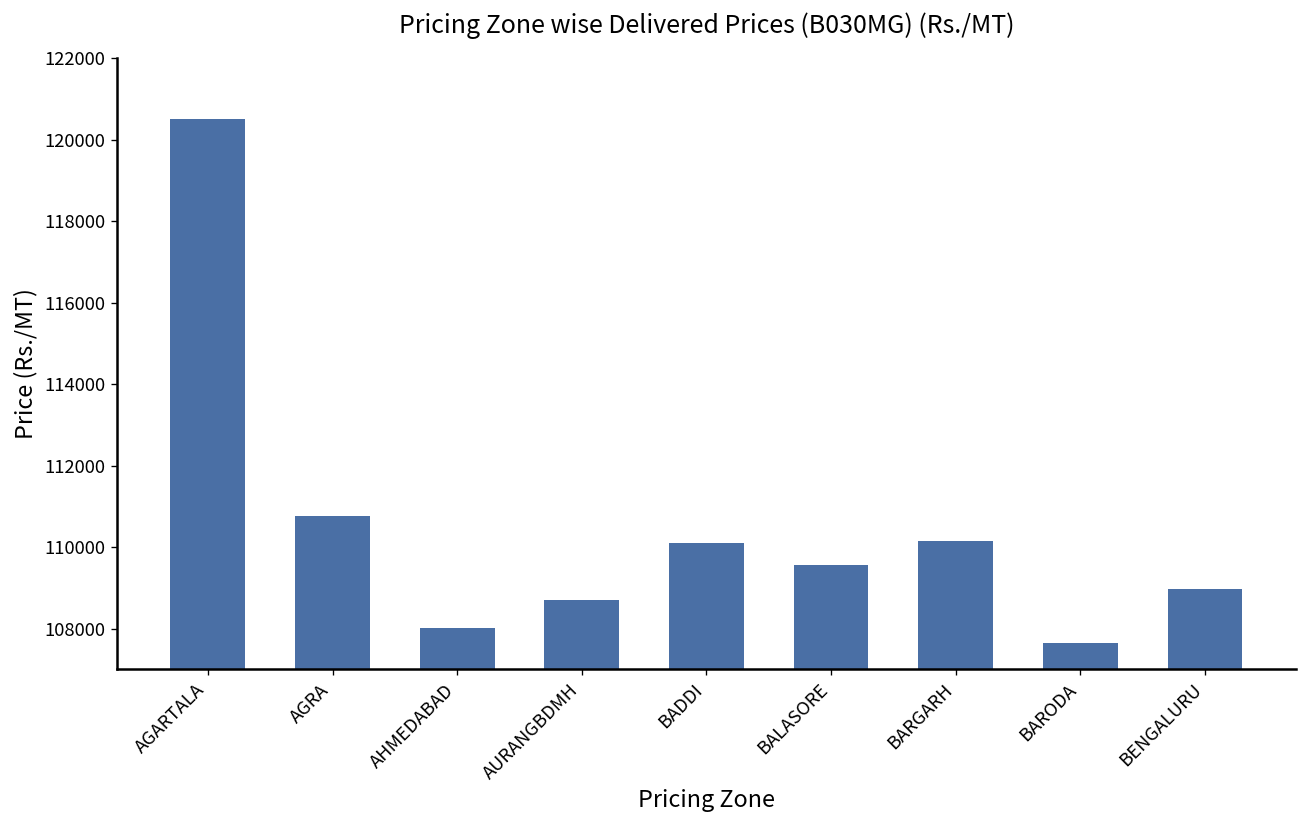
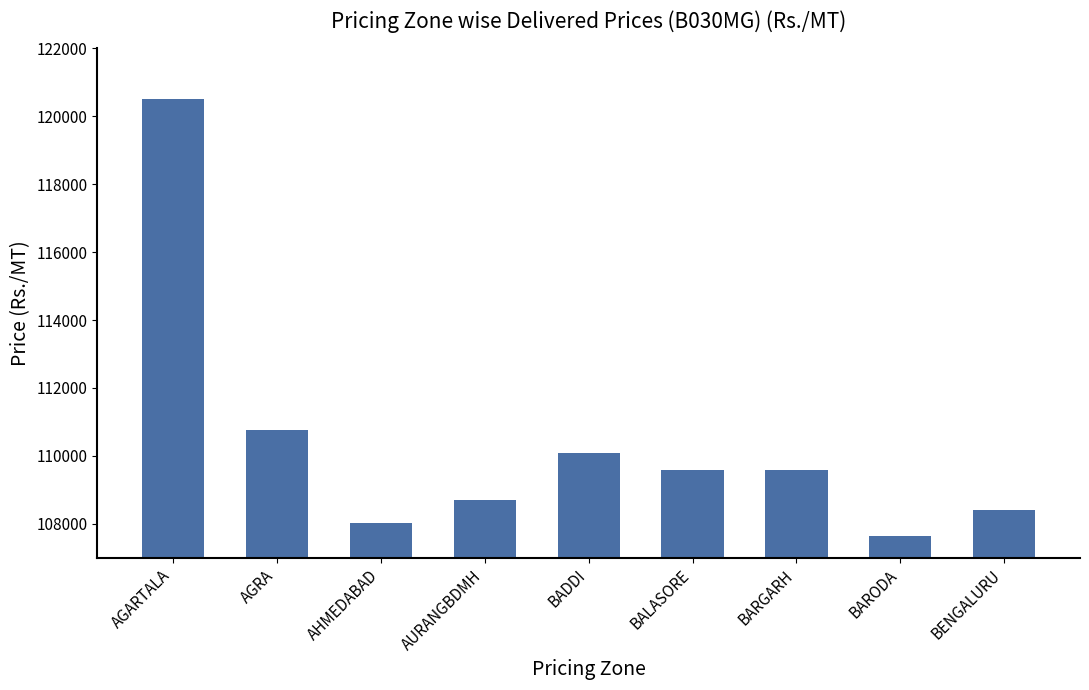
  {
    "AGARTALA": 120500,
    "AGRA": 110800,
    "AHMEDABAD": 108000,
    "AURANGBDMH": 108700,
    "BADDI": 110100,
    "BALASORE": 109600,
-   "BARGARH": 110100,
+   "BARGARH": 109600,
    "BARODA": 107700,
-   "BENGALURU": 109000
+   "BENGALURU": 108400
  }
